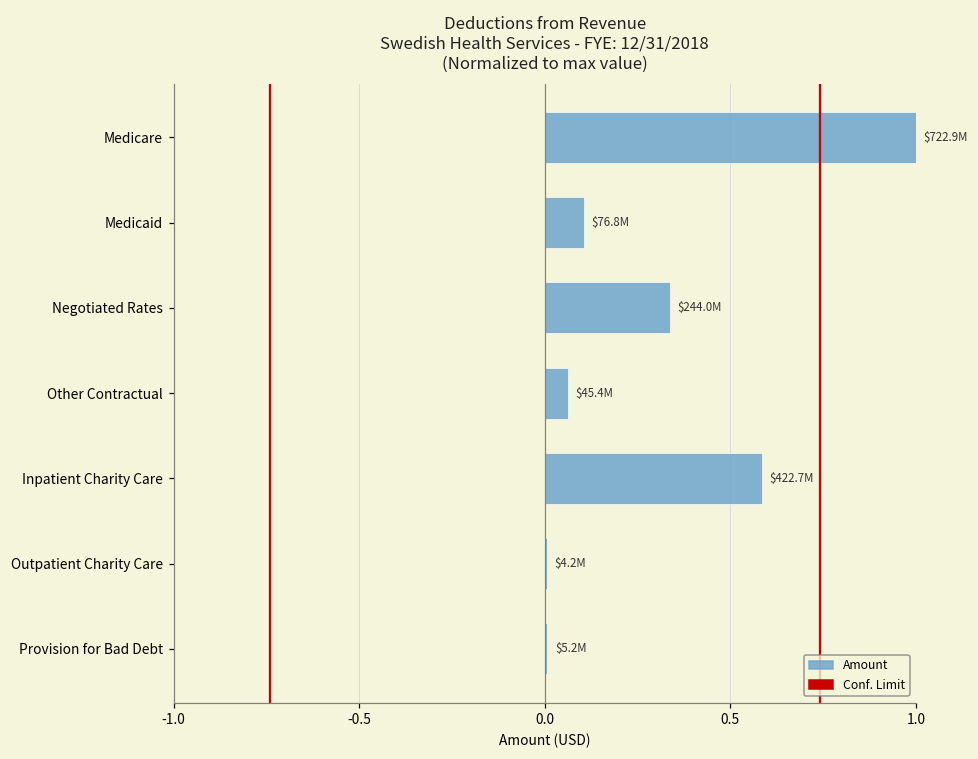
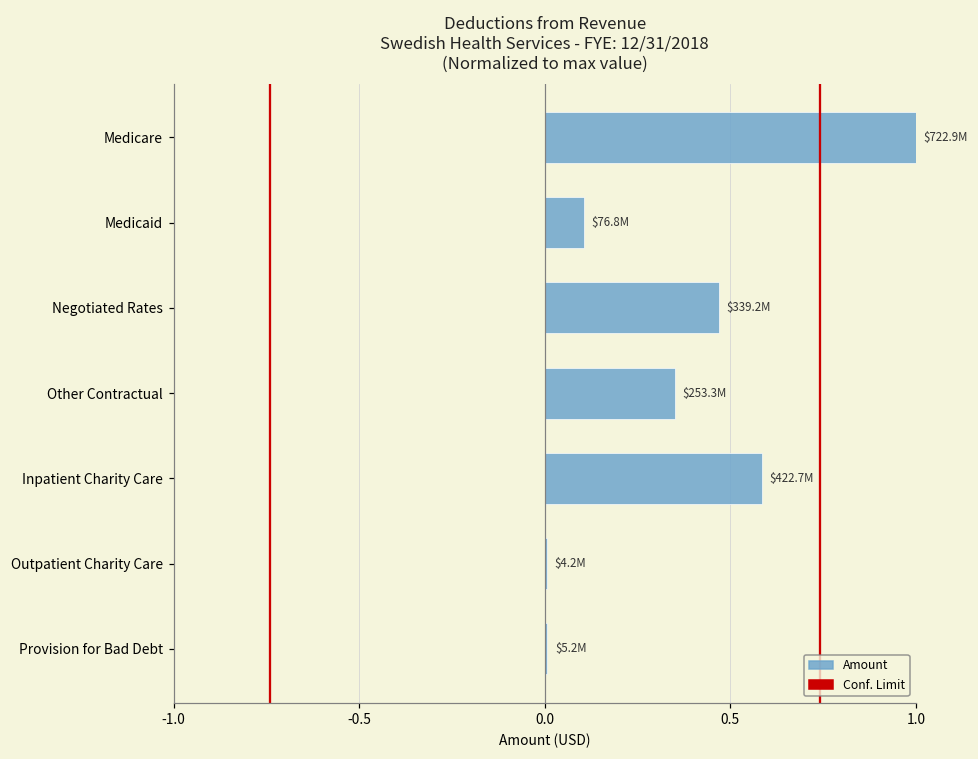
  {
-   "Negotiated Rates": "$244.0M",
-   "Other Contractual": "$45.4M"
+   "Negotiated Rates": "$339.2M",
+   "Other Contractual": "$253.3M"
  }
